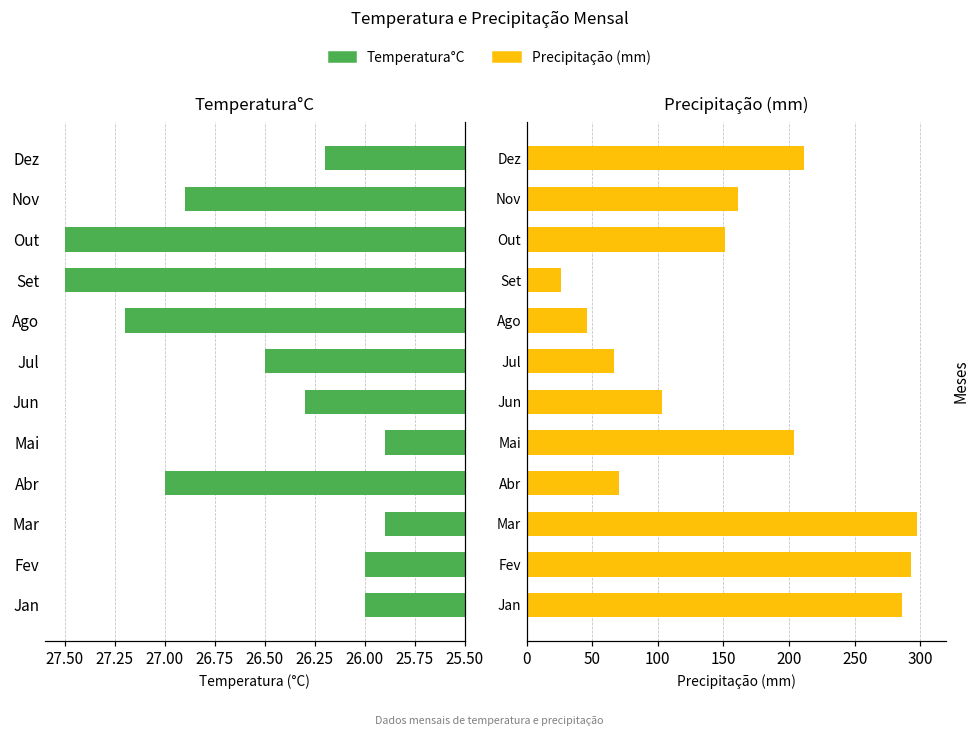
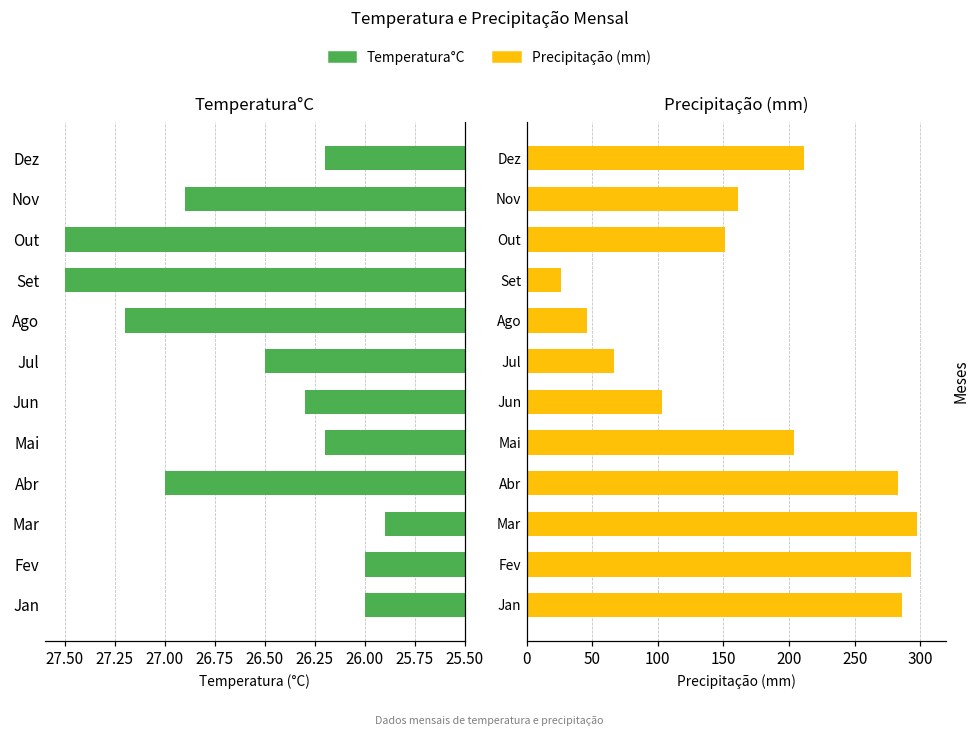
  {
    "Temperatura°C": {
      "Dez": 26.2,
      "Nov": 26.9,
      "Out": 27.5,
      "Set": 27.5,
      "Ago": 27.2,
      "Jul": 26.5,
      "Jun": 26.3,
-     "Mai": 25.9,
+     "Mai": 26.2,
      "Abr": 27.0,
      "Mar": 25.9,
      "Fev": 26.0,
      "Jan": 26.0
    },
    "Precipitação (mm)": {
      "Dez": 212,
      "Nov": 161,
      "Out": 151,
      "Set": 26,
      "Ago": 46,
      "Jul": 67,
      "Jun": 103,
      "Mai": 204,
-     "Abr": 70,
+     "Abr": 283,
      "Mar": 298,
      "Fev": 293,
      "Jan": 286
    }
  }
